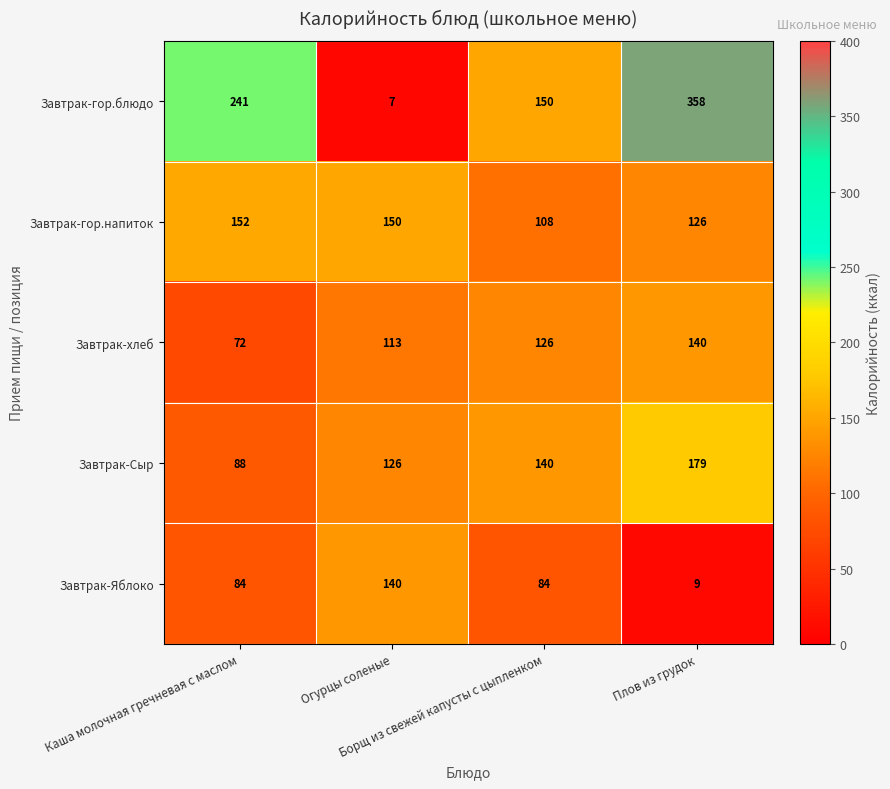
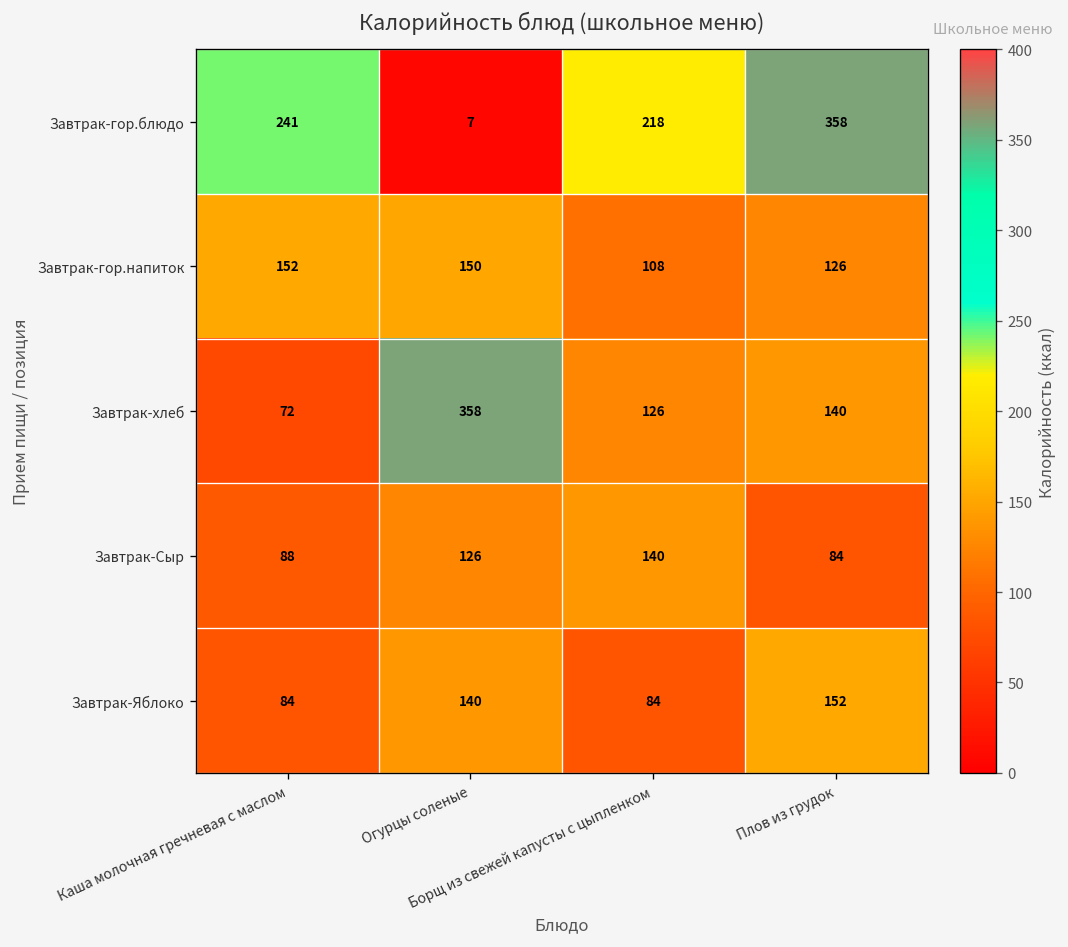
  {
    "Завтрак-гор.блюдо": {
      "Каша молочная гречневая с маслом": 241,
      "Огурцы соленые": 7,
-     "Борщ из свежей капусты с цыпленком": 150,
+     "Борщ из свежей капусты с цыпленком": 218,
      "Плов из грудок": 358
    },
    "Завтрак-гор.напиток": {
      "Каша молочная гречневая с маслом": 152,
      "Огурцы соленые": 150,
      "Борщ из свежей капусты с цыпленком": 108,
      "Плов из грудок": 126
    },
    "Завтрак-хлеб": {
      "Каша молочная гречневая с маслом": 72,
-     "Огурцы соленые": 113,
+     "Огурцы соленые": 358,
      "Борщ из свежей капусты с цыпленком": 126,
      "Плов из грудок": 140
    },
    "Завтрак-Сыр": {
      "Каша молочная гречневая с маслом": 88,
      "Огурцы соленые": 126,
      "Борщ из свежей капусты с цыпленком": 140,
-     "Плов из грудок": 179
+     "Плов из грудок": 84
    },
    "Завтрак-Яблоко": {
      "Каша молочная гречневая с маслом": 84,
      "Огурцы соленые": 140,
      "Борщ из свежей капусты с цыпленком": 84,
-     "Плов из грудок": 9
+     "Плов из грудок": 152
    }
  }
